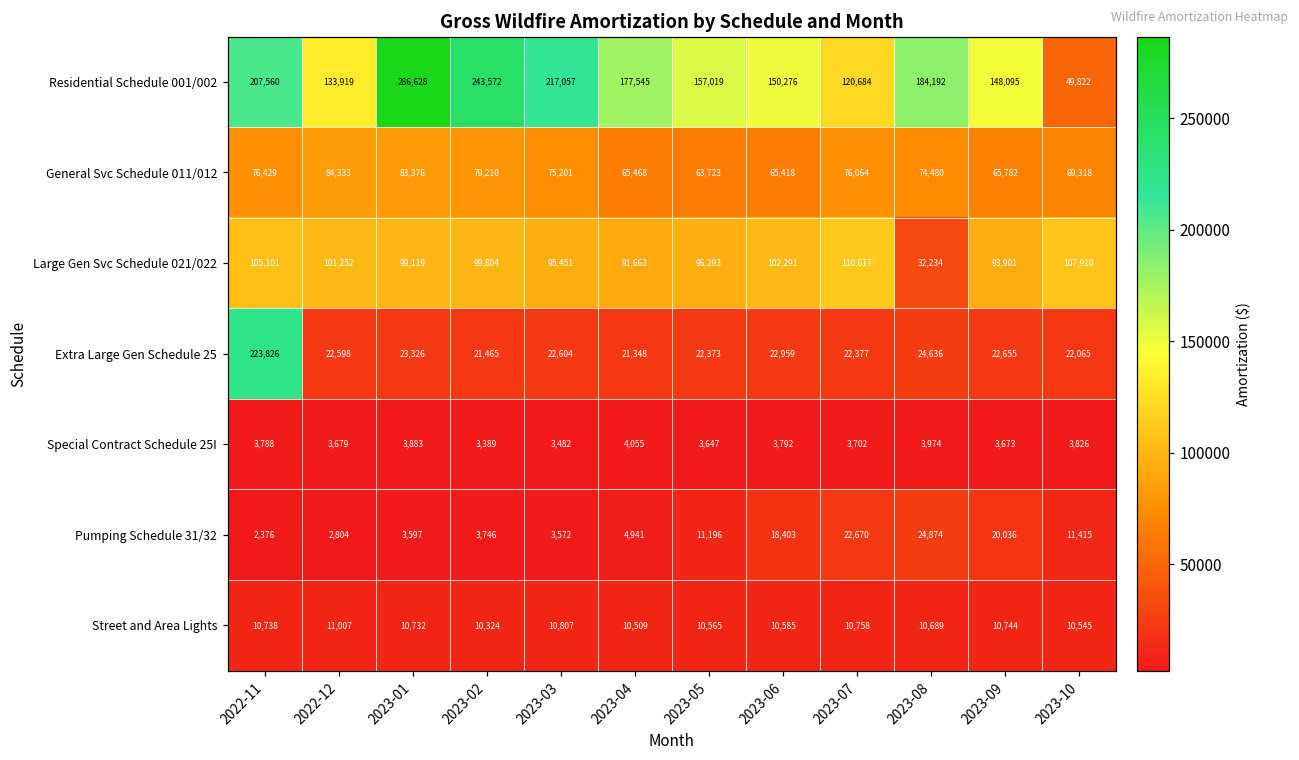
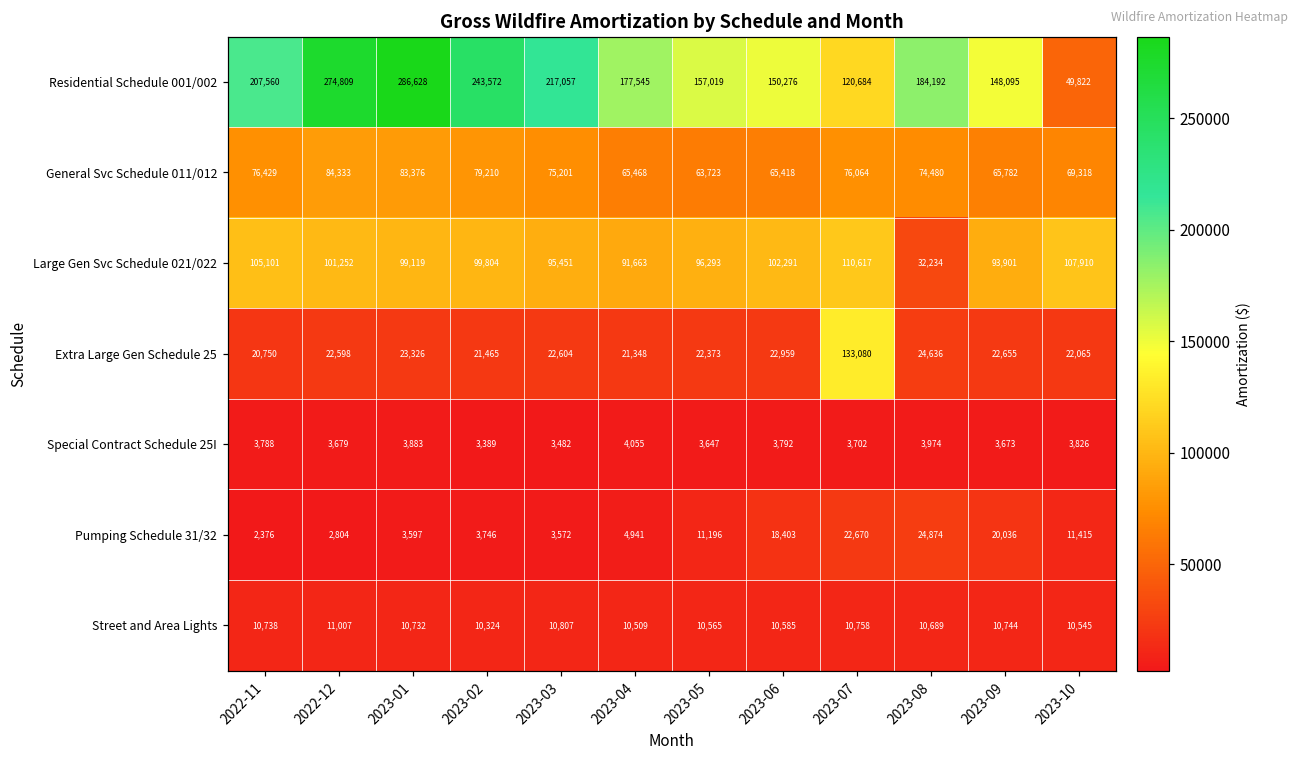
  {
    "Residential Schedule 001/002": {
      "2022-11": "207,560",
-     "2022-12": "133,919",
+     "2022-12": "274,809",
      "2023-01": "286,628",
      "2023-02": "243,572",
      "2023-03": "217,057",
      "2023-04": "177,545",
      "2023-05": "157,019",
      "2023-06": "150,276",
      "2023-07": "120,684",
      "2023-08": "184,192",
      "2023-09": "148,095",
      "2023-10": "49,822"
    },
    "General Svc Schedule 011/012": {
      "2022-11": "76,429",
      "2022-12": "84,333",
      "2023-01": "83,376",
      "2023-02": "79,210",
      "2023-03": "75,201",
      "2023-04": "65,468",
      "2023-05": "63,723",
      "2023-06": "65,418",
      "2023-07": "76,064",
      "2023-08": "74,480",
      "2023-09": "65,782",
      "2023-10": "69,318"
    },
    "Large Gen Svc Schedule 021/022": {
      "2022-11": "105,101",
      "2022-12": "101,252",
      "2023-01": "99,119",
      "2023-02": "99,804",
      "2023-03": "95,451",
      "2023-04": "91,663",
      "2023-05": "96,293",
      "2023-06": "102,291",
      "2023-07": "110,617",
      "2023-08": "32,234",
      "2023-09": "93,901",
      "2023-10": "107,910"
    },
    "Extra Large Gen Schedule 25": {
-     "2022-11": "223,826",
+     "2022-11": "20,750",
      "2022-12": "22,598",
      "2023-01": "23,326",
      "2023-02": "21,465",
      "2023-03": "22,604",
      "2023-04": "21,348",
      "2023-05": "22,373",
      "2023-06": "22,959",
-     "2023-07": "22,377",
+     "2023-07": "133,080",
      "2023-08": "24,636",
      "2023-09": "22,655",
      "2023-10": "22,065"
    },
    "Special Contract Schedule 25I": {
      "2022-11": "3,788",
      "2022-12": "3,679",
      "2023-01": "3,883",
      "2023-02": "3,389",
      "2023-03": "3,482",
      "2023-04": "4,055",
      "2023-05": "3,647",
      "2023-06": "3,792",
      "2023-07": "3,702",
      "2023-08": "3,974",
      "2023-09": "3,673",
      "2023-10": "3,826"
    },
    "Pumping Schedule 31/32": {
      "2022-11": "2,376",
      "2022-12": "2,804",
      "2023-01": "3,597",
      "2023-02": "3,746",
      "2023-03": "3,572",
      "2023-04": "4,941",
      "2023-05": "11,196",
      "2023-06": "18,403",
      "2023-07": "22,670",
      "2023-08": "24,874",
      "2023-09": "20,036",
      "2023-10": "11,415"
    },
    "Street and Area Lights": {
      "2022-11": "10,738",
      "2022-12": "11,007",
      "2023-01": "10,732",
      "2023-02": "10,324",
      "2023-03": "10,807",
      "2023-04": "10,509",
      "2023-05": "10,565",
      "2023-06": "10,585",
      "2023-07": "10,758",
      "2023-08": "10,689",
      "2023-09": "10,744",
      "2023-10": "10,545"
    }
  }
